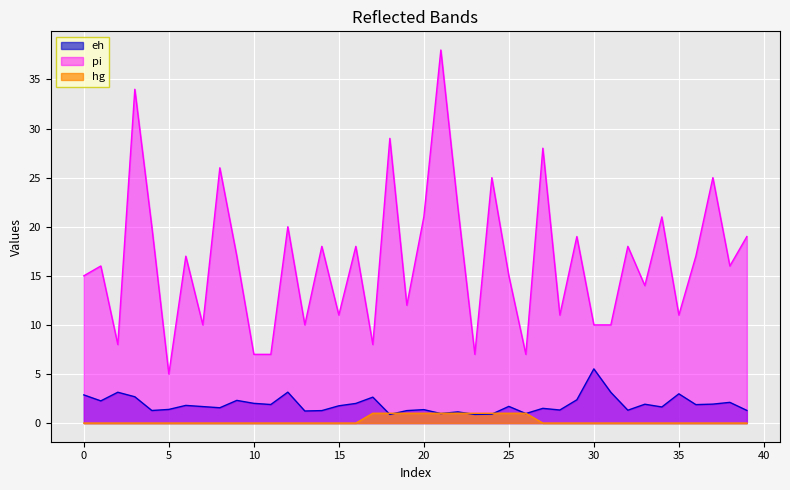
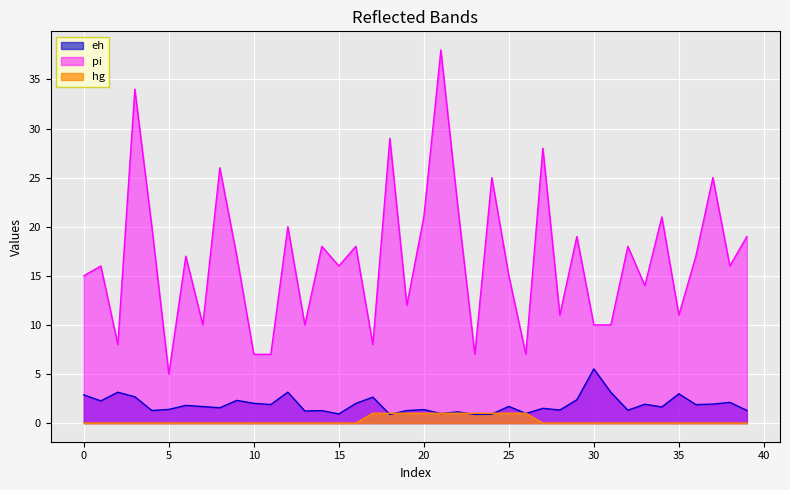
  {
    "eh": {
      "0": 3,
      "5": 1,
      "10": 2,
-     "15": 2,
+     "15": 1,
      "20": 1,
      "25": 2,
      "30": 6,
      "35": 3
    },
    "pi": {
      "0": 15,
      "5": 5,
      "10": 7,
-     "15": 11,
+     "15": 16,
      "20": 21,
      "25": 15,
      "30": 10,
      "35": 11
    },
    "hg": {
      "0": 0,
      "5": 0,
      "10": 0,
      "15": 0,
      "20": 1,
      "25": 1,
      "30": 0,
      "35": 0
    }
  }
